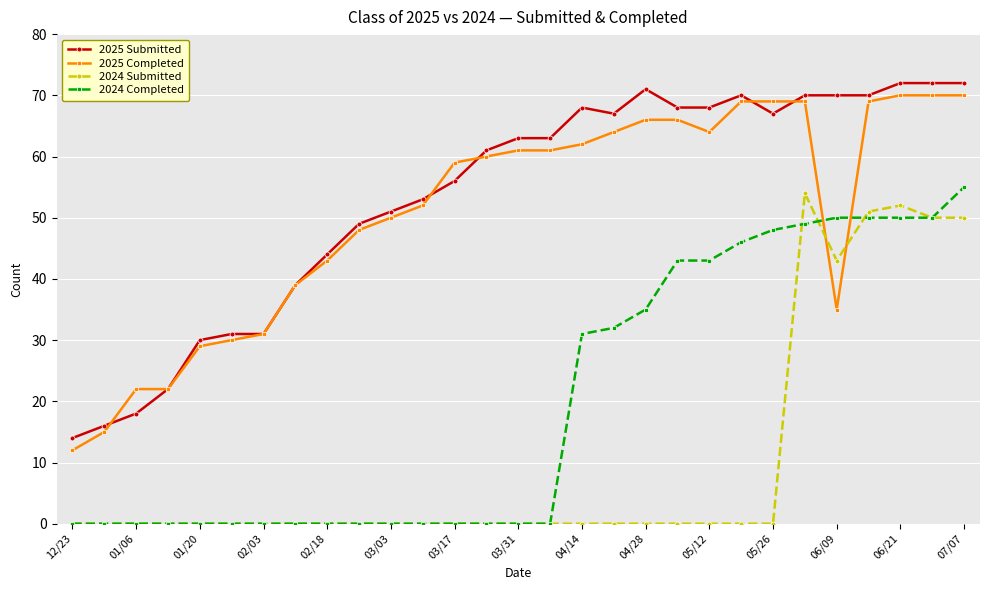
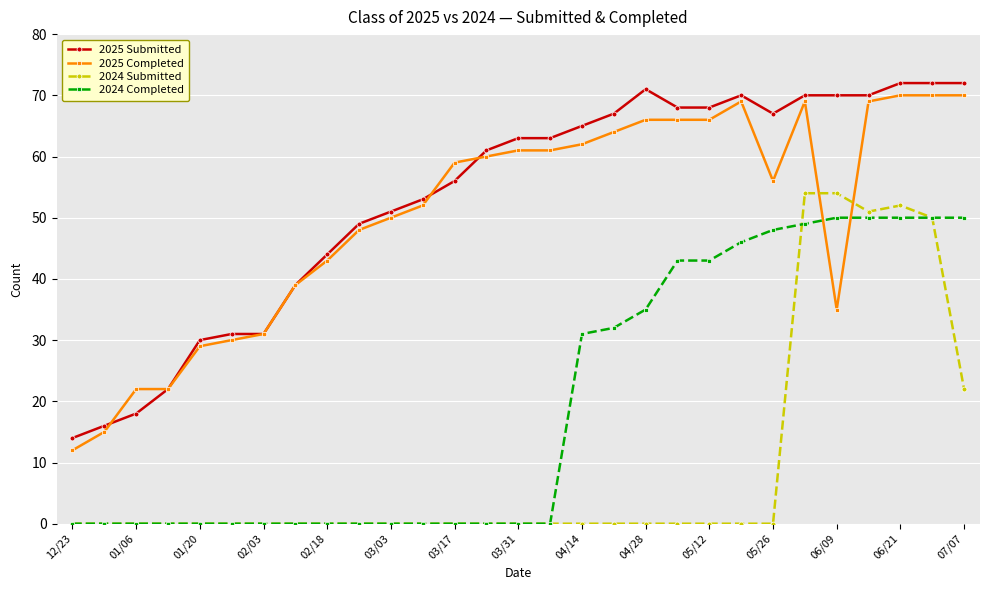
  {
    "2025 Submitted": {
      "12/23": 14,
      "01/06": 18,
      "01/20": 30,
      "02/18": 44,
      "03/03": 51,
      "03/17": 56,
      "03/31": 63,
-     "04/14": 68,
+     "04/14": 65,
      "04/28": 71,
      "05/12": 68,
      "05/26": 67,
      "06/09": 70,
      "06/21": 72,
      "07/07": 72
    },
    "2025 Completed": {
      "12/23": 12,
      "01/06": 22,
      "01/20": 29,
      "02/18": 43,
      "03/03": 50,
      "03/17": 59,
      "03/31": 61,
      "04/14": 62,
      "04/28": 66,
-     "05/12": 64,
-     "05/26": 69,
+     "05/12": 66,
+     "05/26": 56,
      "06/09": 35,
      "06/21": 70,
      "07/07": 70
    },
    "2024 Submitted": {
      "04/14": 0,
      "04/28": 0,
      "05/12": 0,
      "05/26": 0,
-     "06/09": 43,
+     "06/09": 54,
      "06/21": 52,
-     "07/07": 50
+     "07/07": 22
    },
    "2024 Completed": {
      "04/14": 31,
      "04/28": 35,
      "05/12": 43,
      "05/26": 48,
      "06/09": 50,
      "06/21": 50,
-     "07/07": 55
+     "07/07": 50
    }
  }
